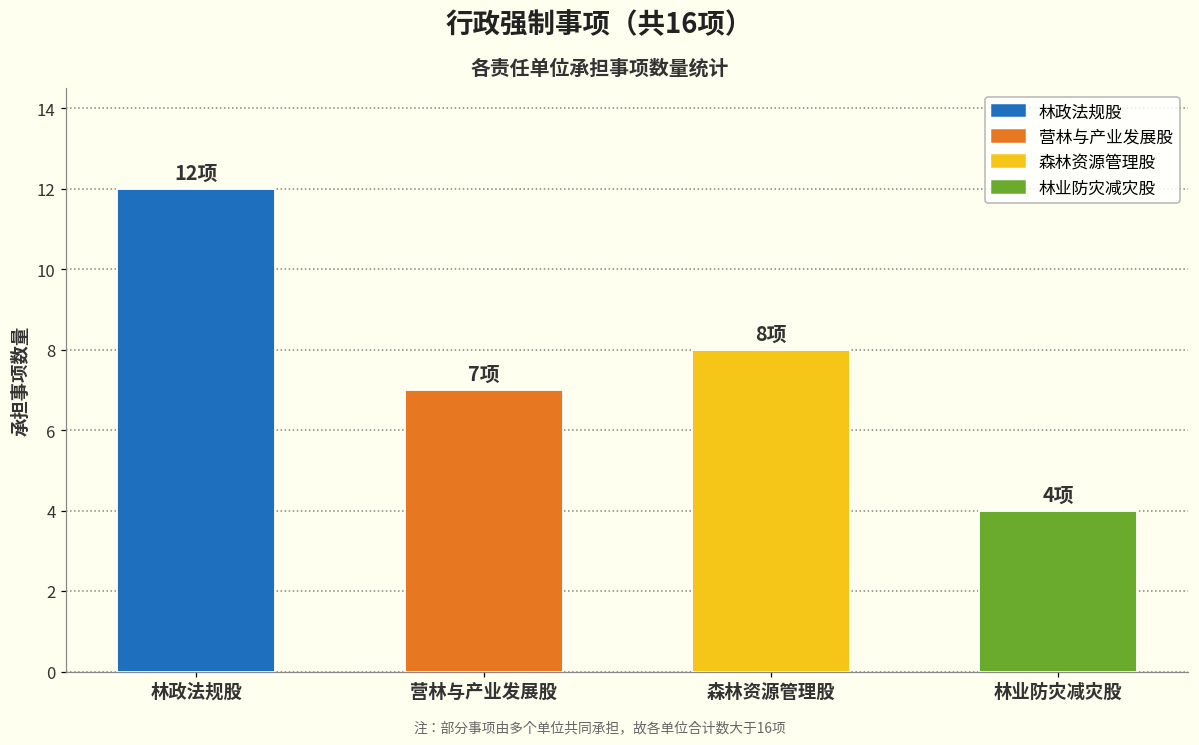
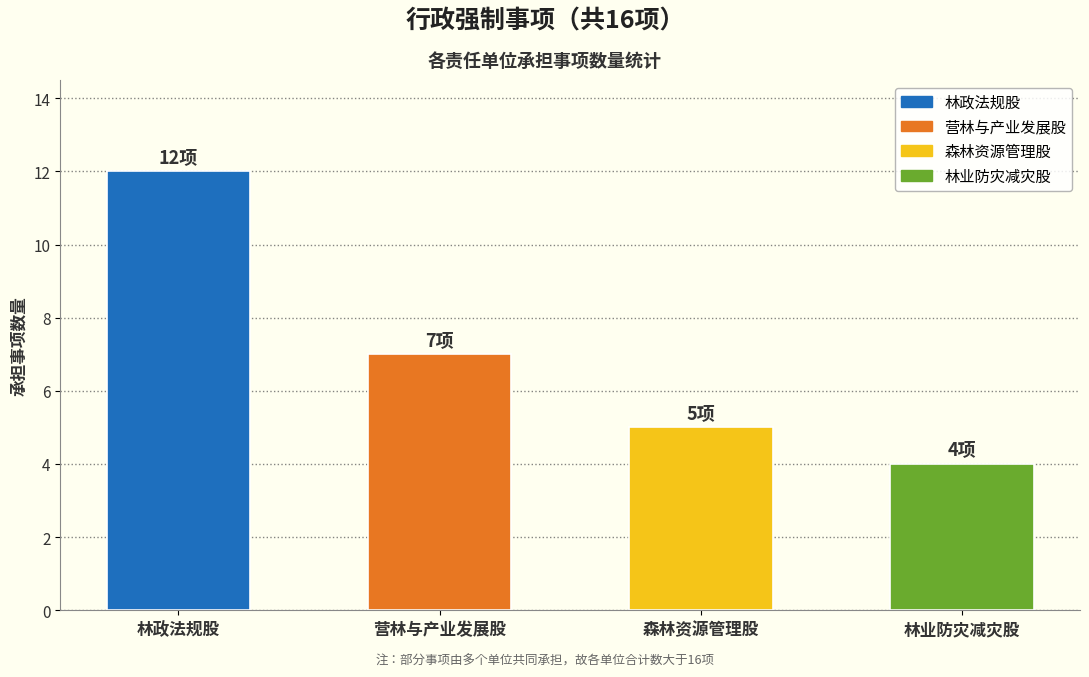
  {
    "林政法规股": "12项",
    "营林与产业发展股": "7项",
-   "森林资源管理股": "8项",
+   "森林资源管理股": "5项",
    "林业防灾减灾股": "4项"
  }
